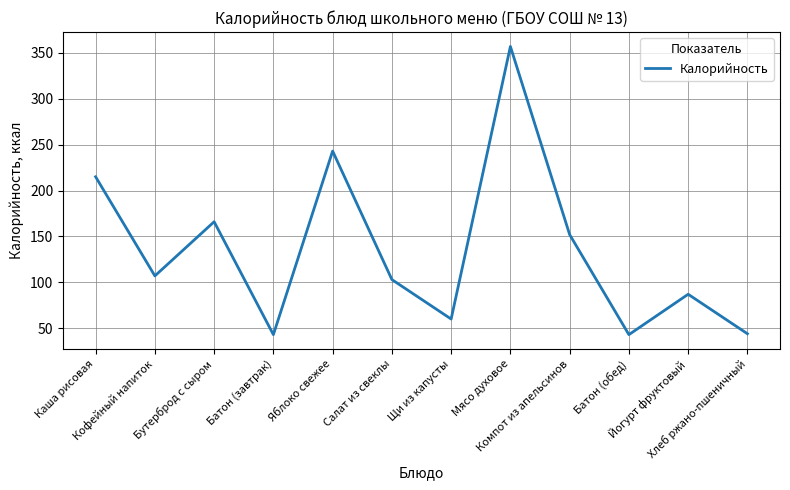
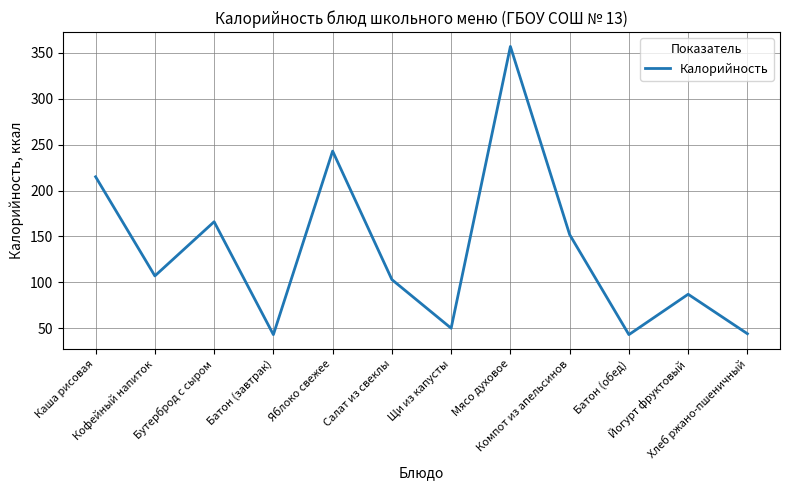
  {
    "Каша рисовая": 220,
    "Кофейный напиток": 110,
    "Бутерброд с сыром": 170,
    "Батон (завтрак)": 40,
    "Яблоко свежее": 240,
    "Салат из свеклы": 100,
-   "Щи из капусты": 60,
+   "Щи из капусты": 50,
    "Мясо духовое": 360,
    "Компот из апельсинов": 150,
    "Батон (обед)": 40,
    "Йогурт фруктовый": 90,
    "Хлеб ржано-пшеничный": 40
  }
